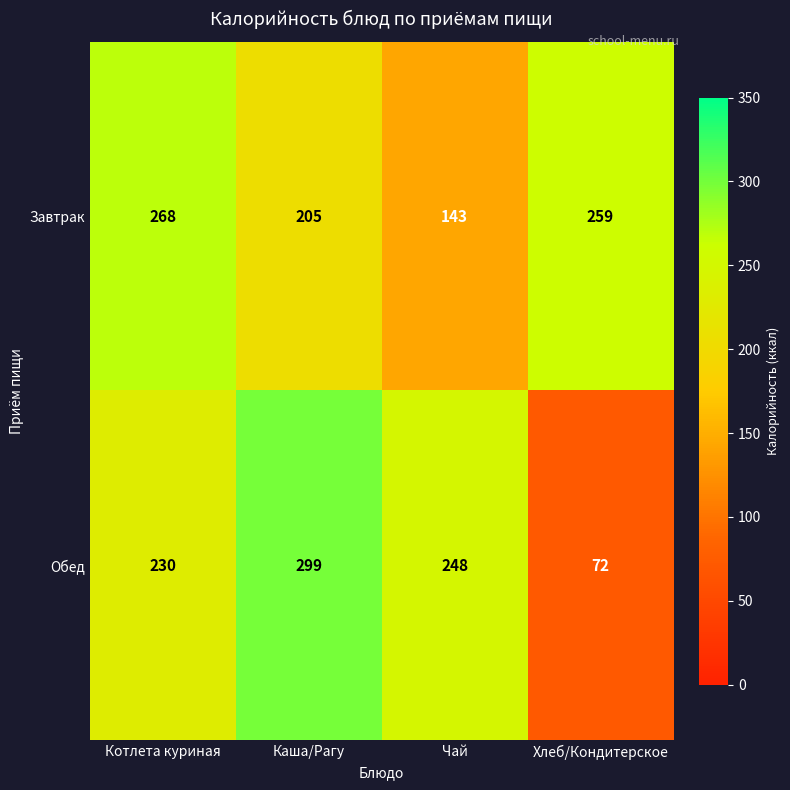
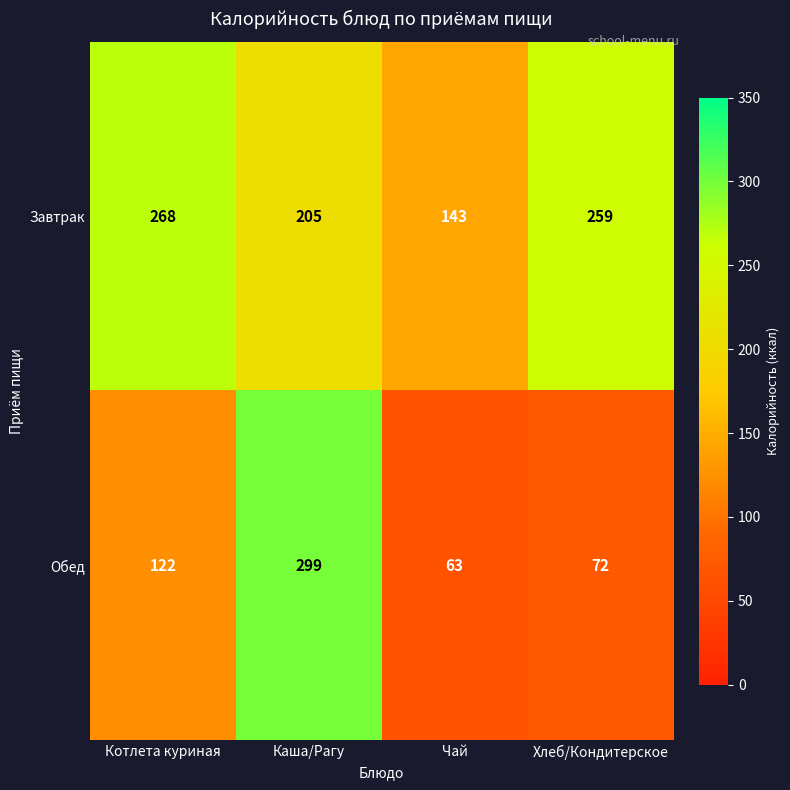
  {
    "Завтрак": {
      "Котлета куриная": 268,
      "Каша/Рагу": 205,
      "Чай": 143,
      "Хлеб/Кондитерское": 259
    },
    "Обед": {
-     "Котлета куриная": 230,
+     "Котлета куриная": 122,
      "Каша/Рагу": 299,
-     "Чай": 248,
+     "Чай": 63,
      "Хлеб/Кондитерское": 72
    }
  }
